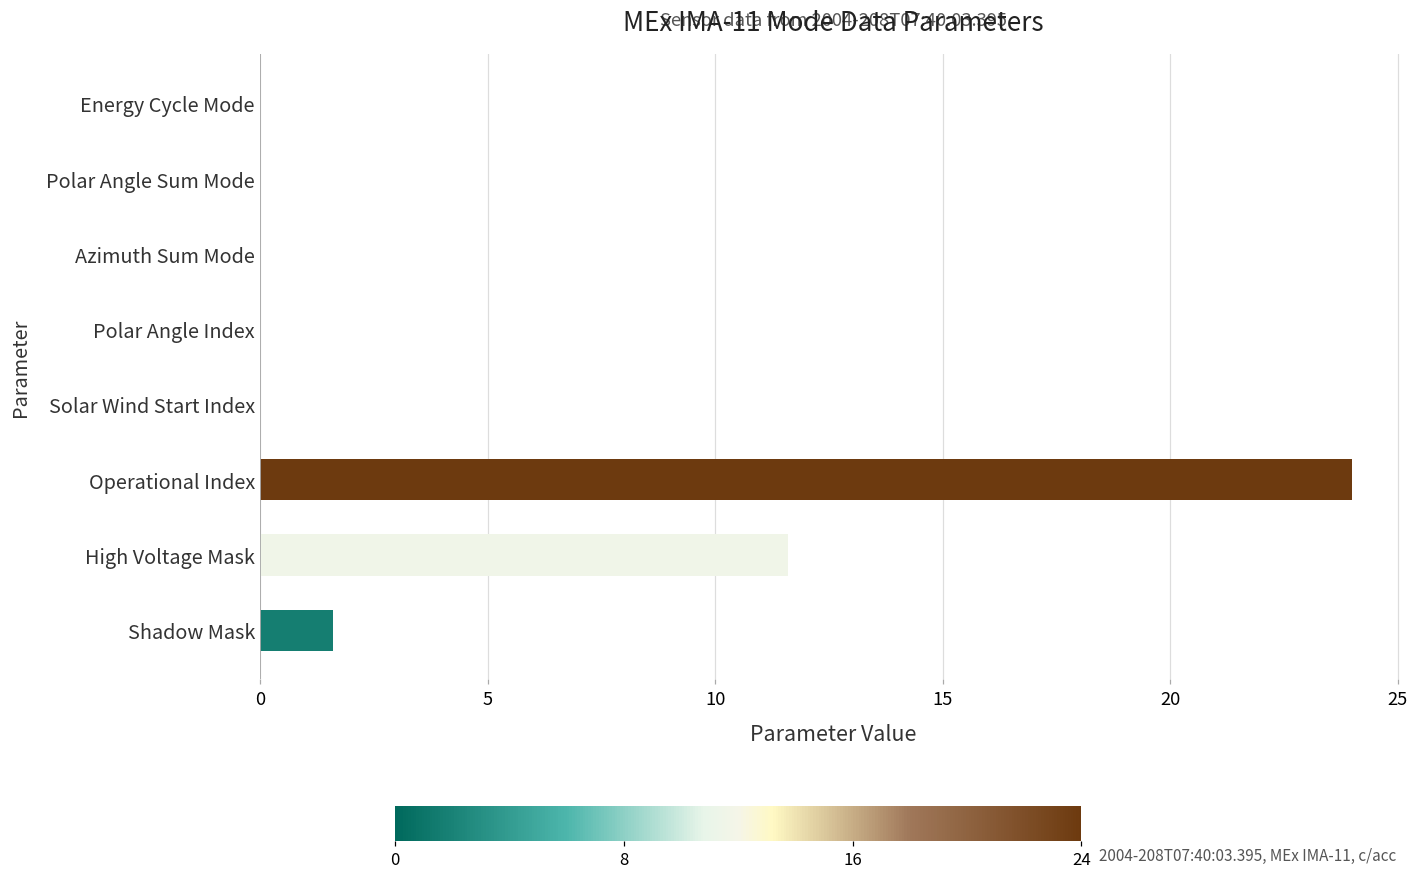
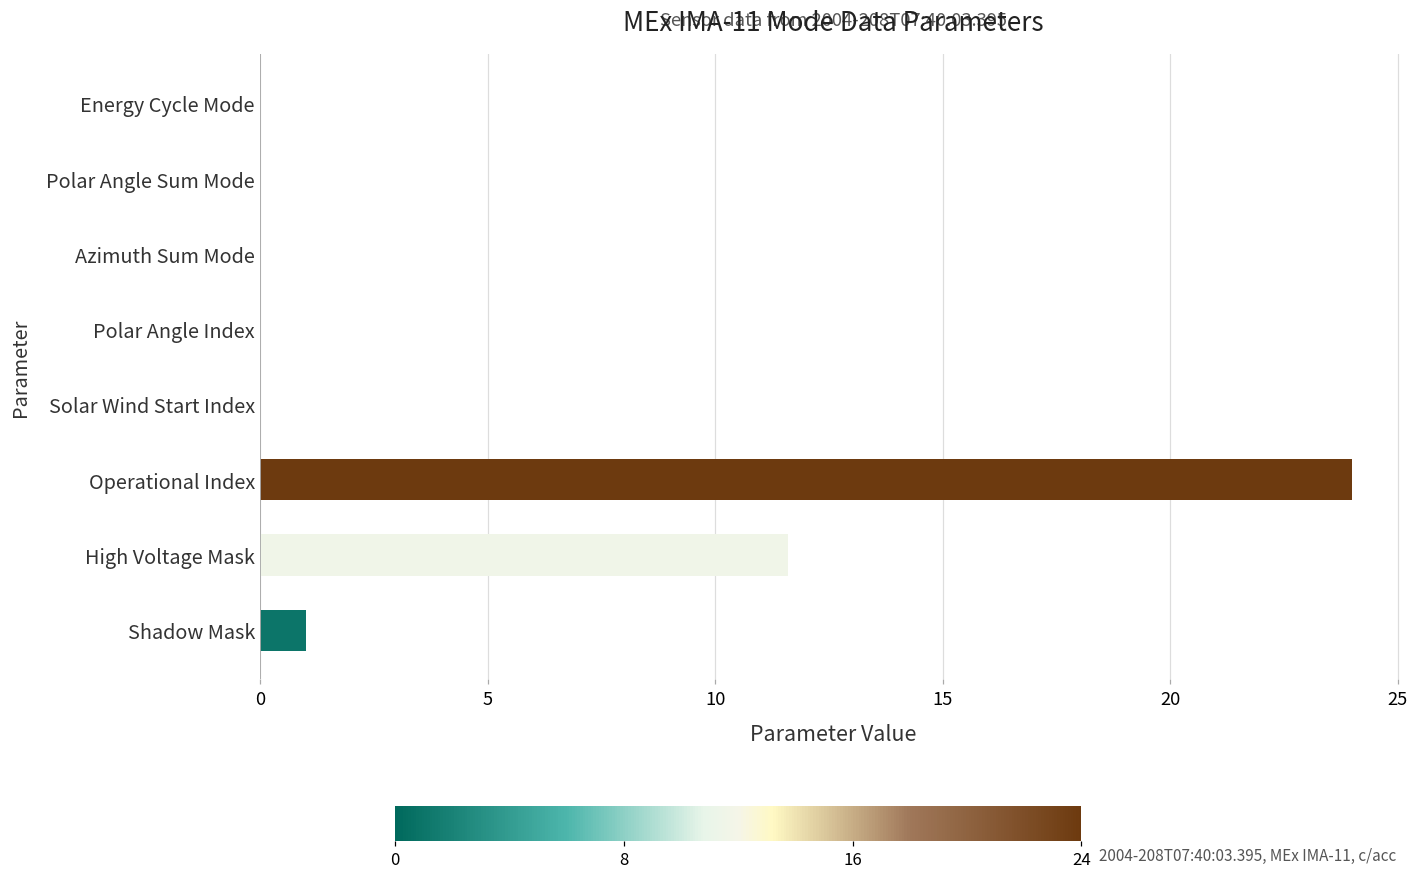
  {
    "Energy Cycle Mode": 0.0,
    "Polar Angle Sum Mode": 0.0,
    "Azimuth Sum Mode": 0.0,
    "Polar Angle Index": 0.0,
    "Solar Wind Start Index": 0.0,
    "Operational Index": 24.0,
    "High Voltage Mask": 11.6,
-   "Shadow Mask": 1.6
+   "Shadow Mask": 1.0
  }
